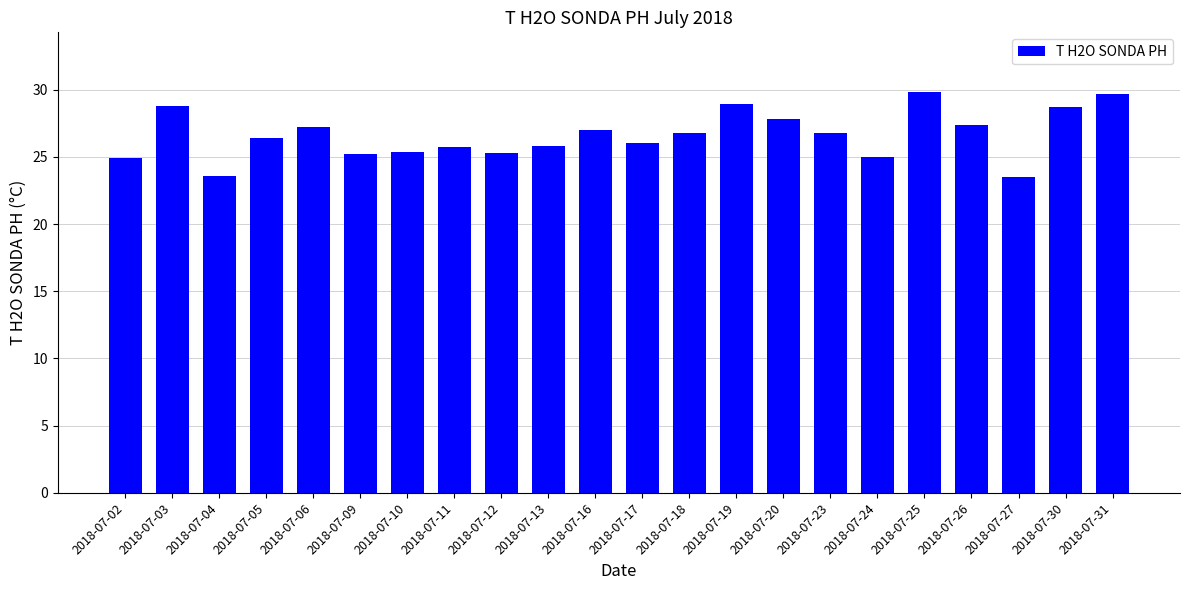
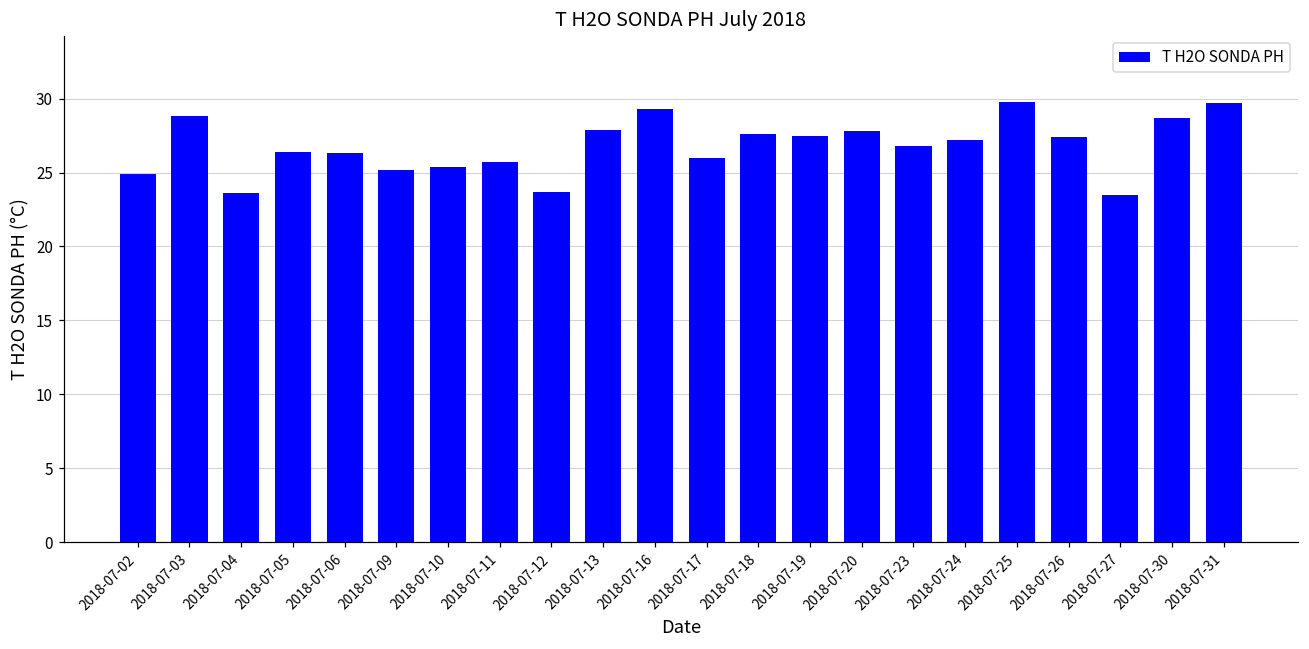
  {
    "2018-07-02": 24.9,
    "2018-07-03": 28.8,
    "2018-07-04": 23.6,
    "2018-07-05": 26.4,
-   "2018-07-06": 27.2,
+   "2018-07-06": 26.3,
    "2018-07-09": 25.2,
    "2018-07-10": 25.4,
    "2018-07-11": 25.7,
-   "2018-07-12": 25.3,
-   "2018-07-13": 25.8,
-   "2018-07-16": 27.0,
+   "2018-07-12": 23.7,
+   "2018-07-13": 27.9,
+   "2018-07-16": 29.3,
    "2018-07-17": 26.0,
-   "2018-07-18": 26.8,
-   "2018-07-19": 28.9,
+   "2018-07-18": 27.6,
+   "2018-07-19": 27.5,
    "2018-07-20": 27.8,
    "2018-07-23": 26.8,
-   "2018-07-24": 25.0,
+   "2018-07-24": 27.2,
    "2018-07-25": 29.8,
    "2018-07-26": 27.4,
    "2018-07-27": 23.5,
    "2018-07-30": 28.7,
    "2018-07-31": 29.7
  }
